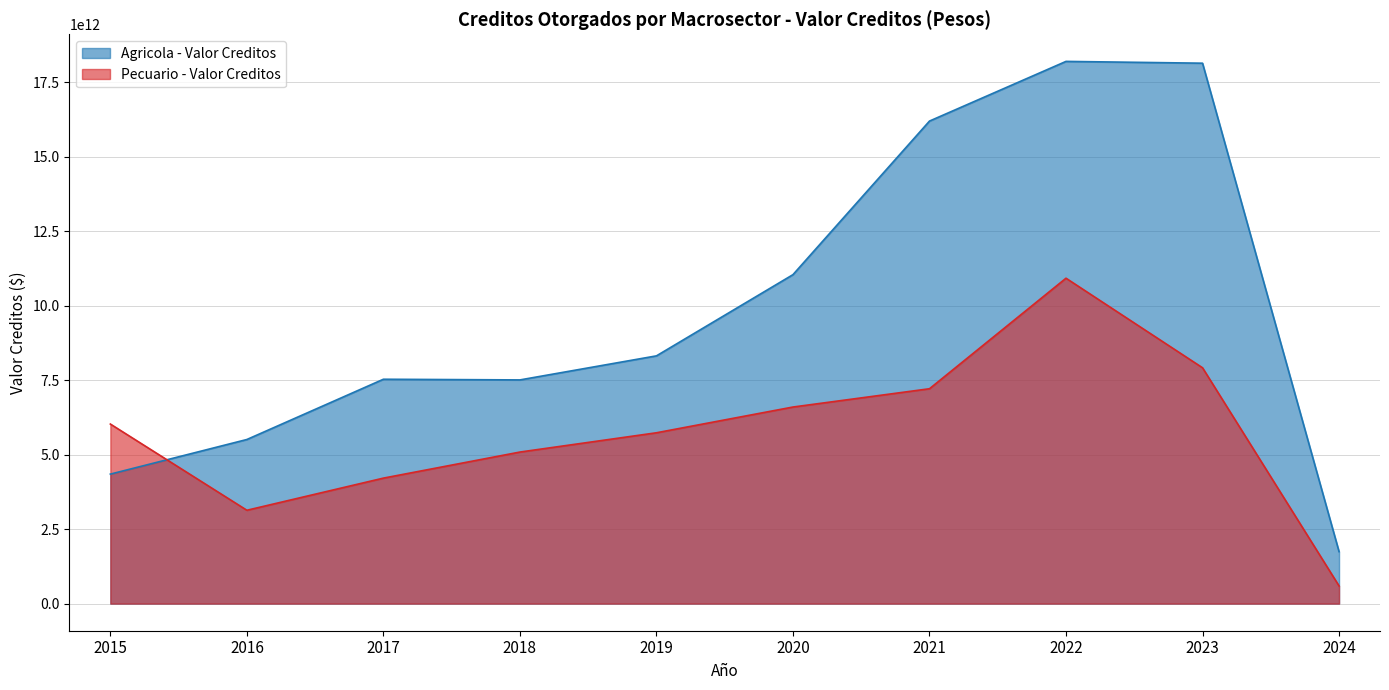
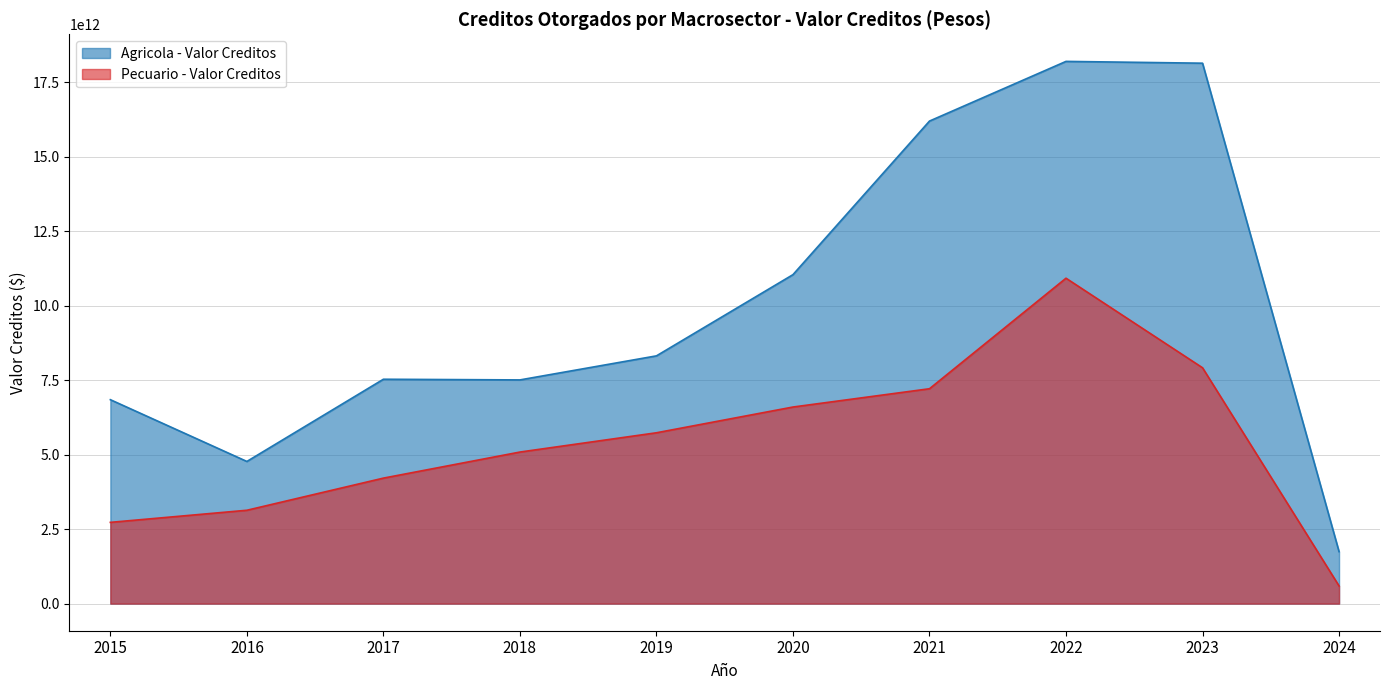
  {
    "Agricola - Valor Creditos": {
-     "2015": 4300000000000,
-     "2016": 5500000000000,
+     "2015": 6800000000000,
+     "2016": 4800000000000,
      "2017": 7500000000000,
      "2018": 7500000000000,
      "2019": 8300000000000,
      "2020": 11000000000000,
      "2021": 16200000000000,
      "2022": 18200000000000,
      "2023": 18100000000000,
      "2024": 1700000000000
    },
    "Pecuario - Valor Creditos": {
-     "2015": 6000000000000,
+     "2015": 2700000000000,
      "2016": 3100000000000,
      "2017": 4200000000000,
      "2018": 5100000000000,
      "2019": 5700000000000,
      "2020": 6600000000000,
      "2021": 7200000000000,
      "2022": 10900000000000,
      "2023": 7900000000000,
      "2024": 600000000000
    }
  }
